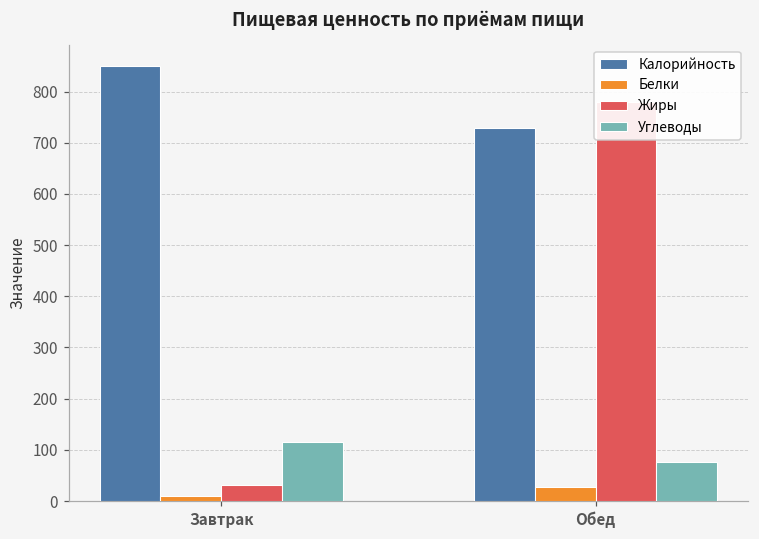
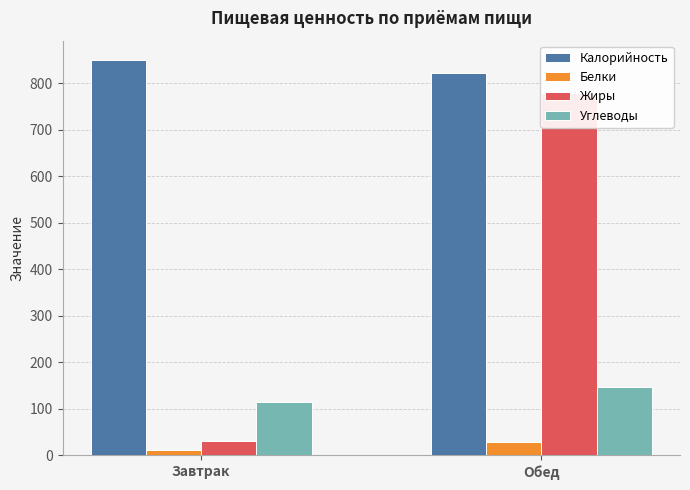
  {
    "Калорийность": {
      "Завтрак": 850,
-     "Обед": 730
+     "Обед": 820
    },
    "Белки": {
      "Завтрак": 10,
      "Обед": 30
    },
    "Жиры": {
      "Завтрак": 30
    },
    "Углеводы": {
      "Завтрак": 110,
-     "Обед": 80
+     "Обед": 150
    }
  }
